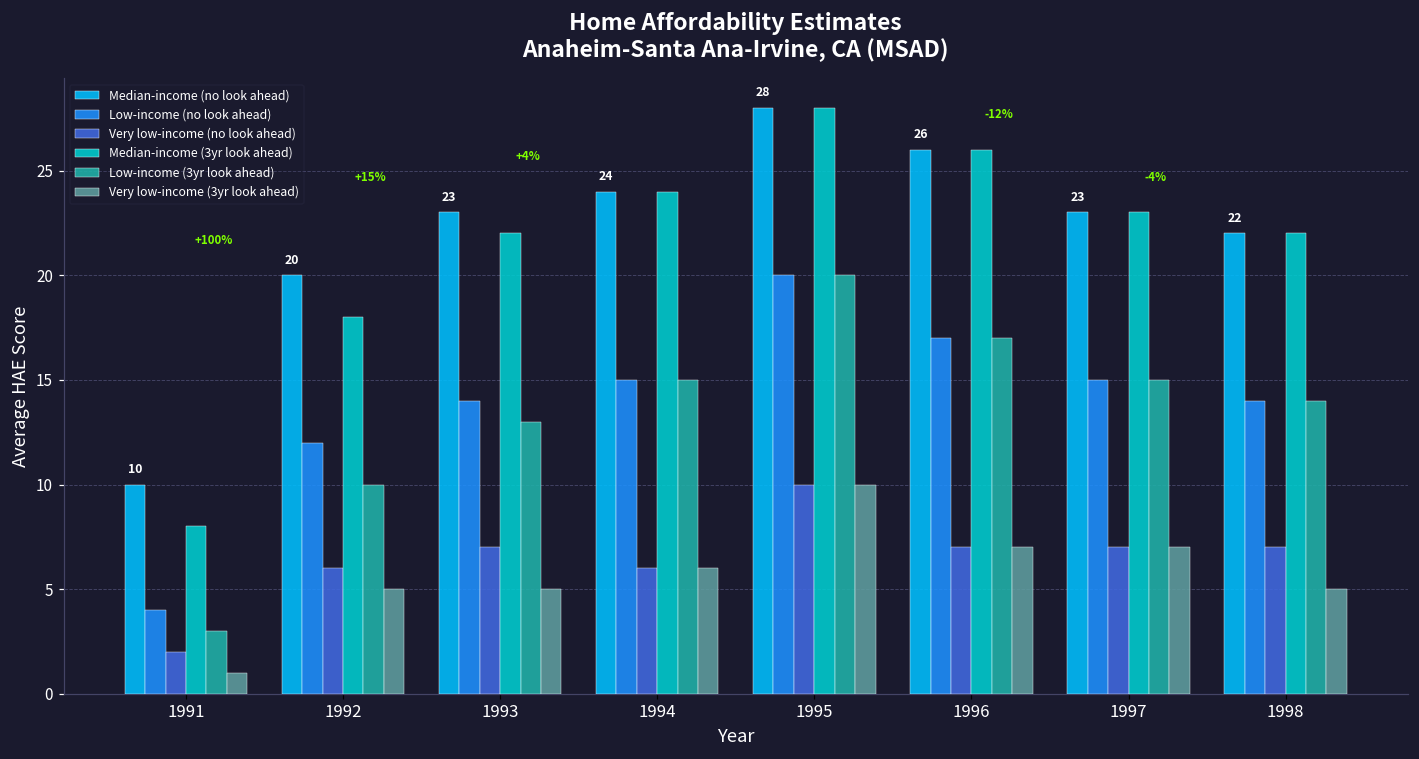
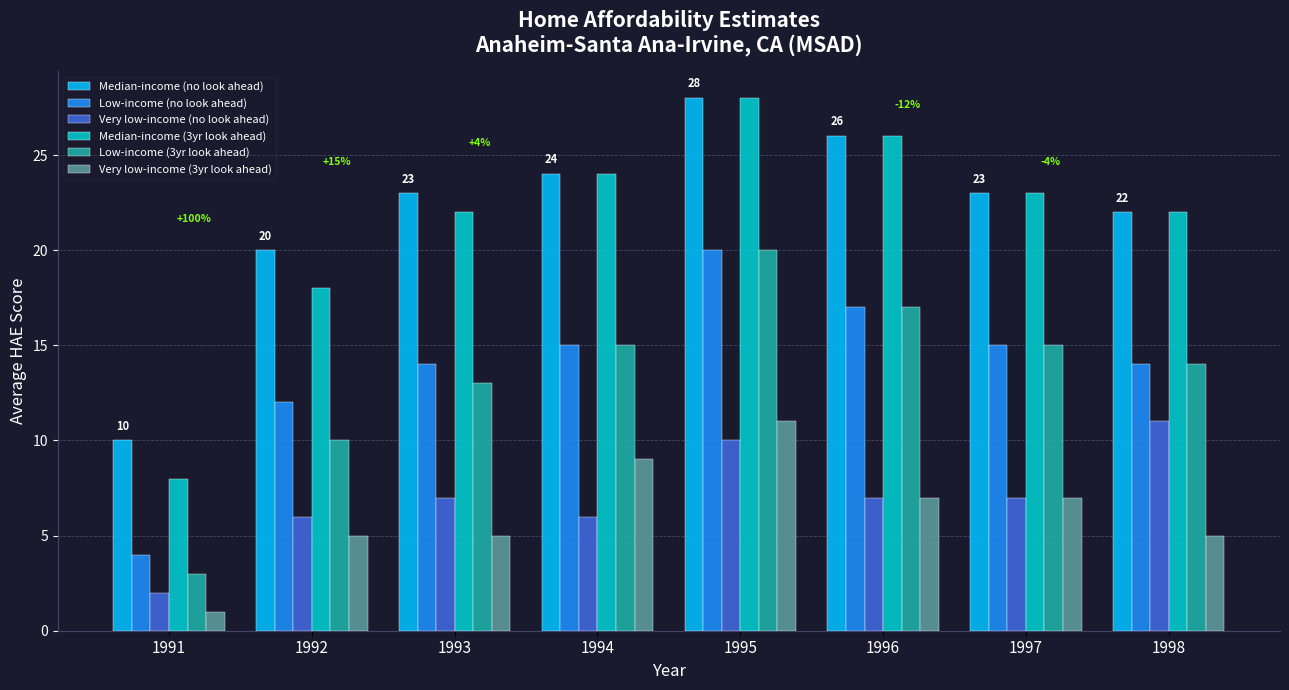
  {
    "Very low-income (no look ahead)": {
      "1991": 2,
      "1992": 6,
      "1993": 7,
      "1994": 6,
      "1995": 10,
      "1996": 7,
      "1997": 7,
-     "1998": 7
+     "1998": 11
    },
    "Very low-income (3yr look ahead)": {
      "1991": 1,
      "1992": 5,
      "1993": 5,
-     "1994": 6,
-     "1995": 10,
+     "1994": 9,
+     "1995": 11,
      "1996": 7,
      "1997": 7,
      "1998": 5
    }
  }
